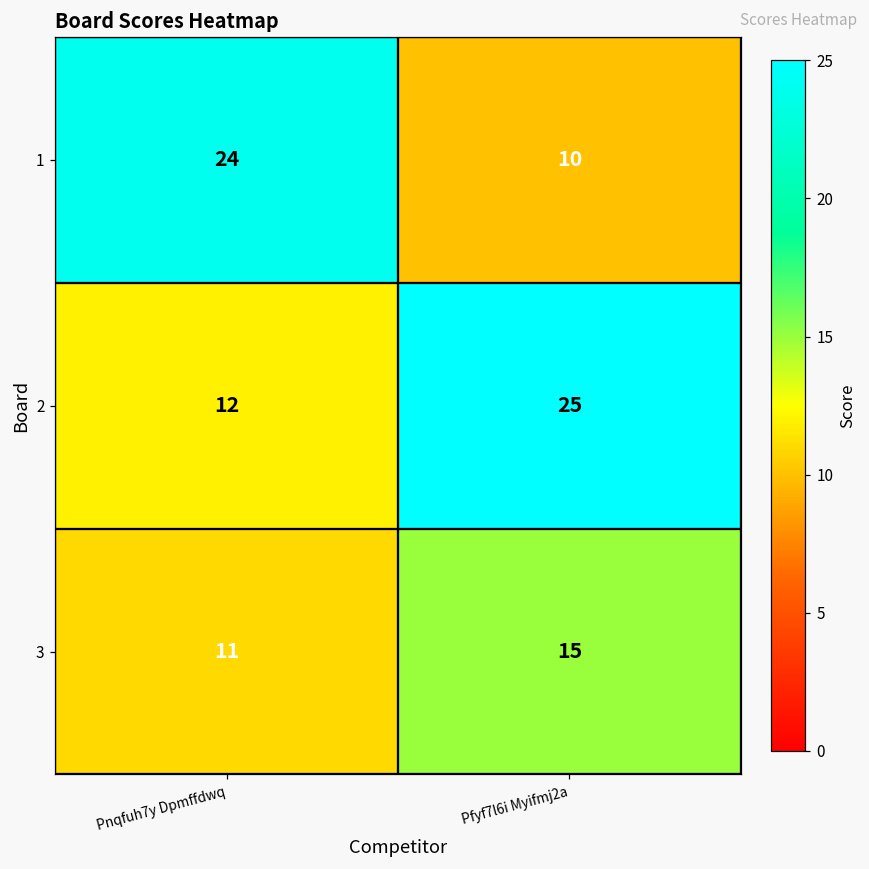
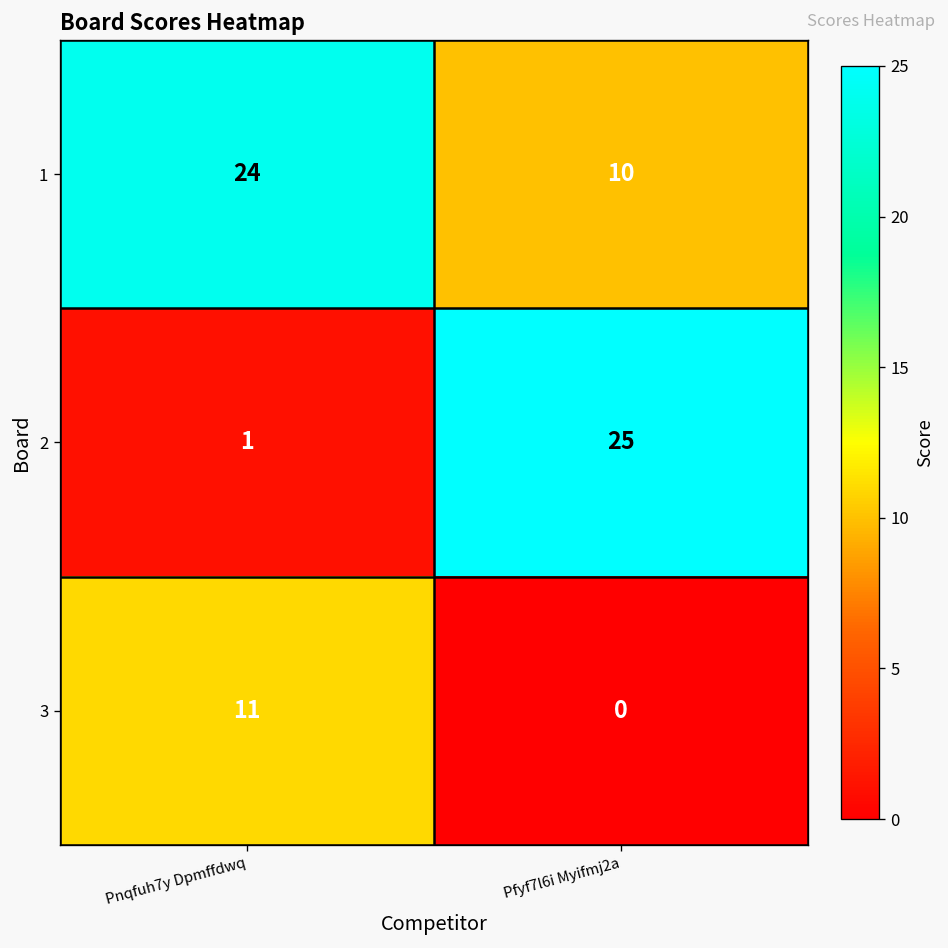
  {
    "1": {
      "Pnqfuh7y Dpmffdwq": 24,
      "Pfyf7l6i Myifmj2a": 10
    },
    "2": {
-     "Pnqfuh7y Dpmffdwq": 12,
+     "Pnqfuh7y Dpmffdwq": 1,
      "Pfyf7l6i Myifmj2a": 25
    },
    "3": {
      "Pnqfuh7y Dpmffdwq": 11,
-     "Pfyf7l6i Myifmj2a": 15
+     "Pfyf7l6i Myifmj2a": 0
    }
  }
